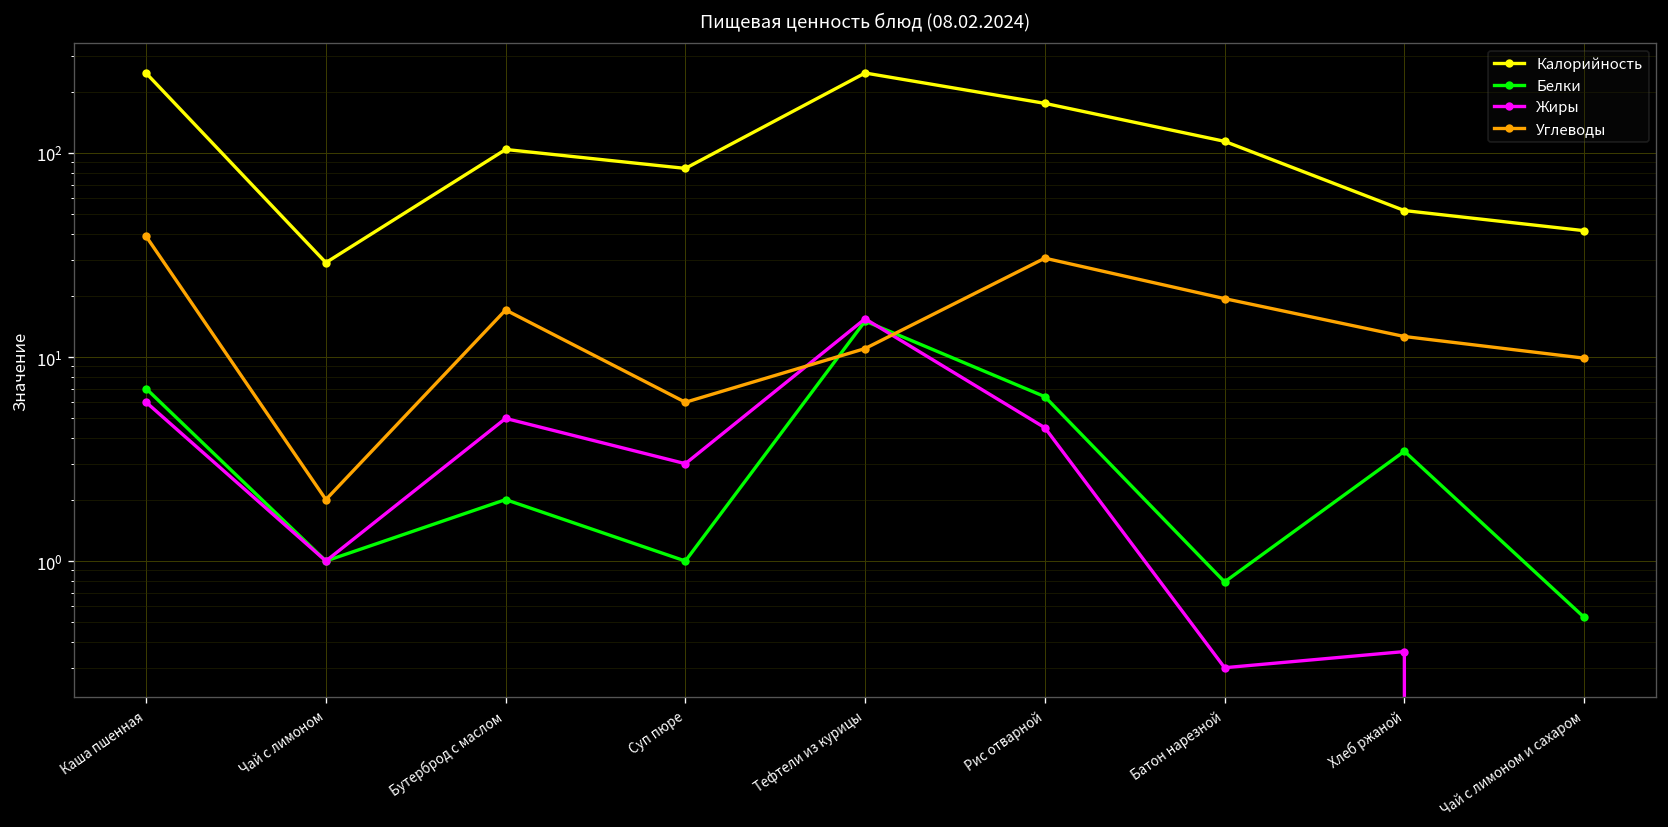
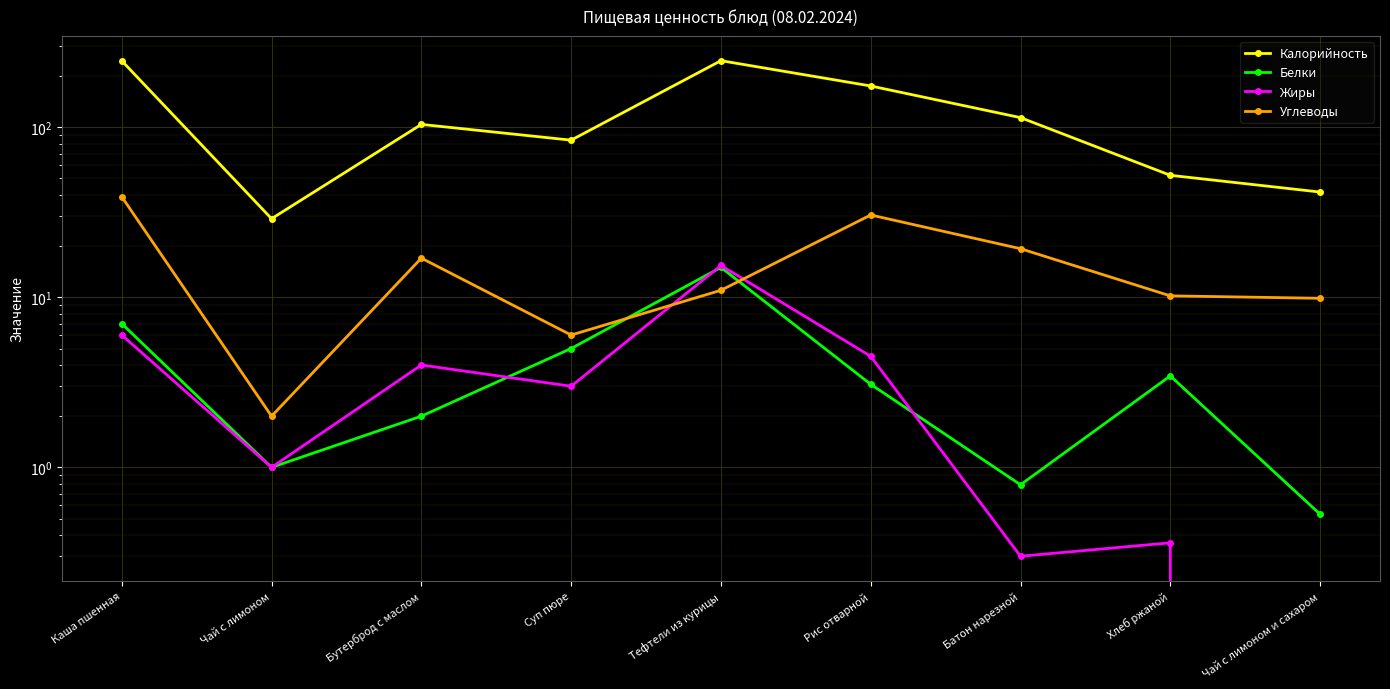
  {
    "Калорийность": {
      "Каша пшенная": 250,
      "Чай с лимоном": 29,
      "Бутерброд с маслом": 100,
      "Суп пюре": 80,
      "Тефтели из курицы": 250,
      "Рис отварной": 180,
      "Батон нарезной": 110,
      "Хлеб ржаной": 52,
      "Чай с лимоном и сахаром": 42
    },
    "Белки": {
      "Каша пшенная": 7.0,
      "Бутерброд с маслом": 2.0,
-     "Суп пюре": 1,
-     "Рис отварной": 6.4,
+     "Суп пюре": 5,
+     "Рис отварной": 3.1,
      "Батон нарезной": 0.8,
      "Хлеб ржаной": 3.5,
      "Чай с лимоном и сахаром": 0.53
    },
    "Жиры": {
      "Каша пшенная": 6,
-     "Бутерброд с маслом": 5,
+     "Бутерброд с маслом": 4,
      "Суп пюре": 3,
      "Рис отварной": 4.5,
      "Батон нарезной": 0.30,
      "Хлеб ржаной": 0.36
    },
    "Углеводы": {
      "Каша пшенная": 39,
      "Чай с лимоном": 2,
      "Бутерброд с маслом": 17,
      "Суп пюре": 6,
      "Тефтели из курицы": 11,
      "Рис отварной": 31,
      "Батон нарезной": 19,
-     "Хлеб ржаной": 13,
+     "Хлеб ржаной": 10,
      "Чай с лимоном и сахаром": 10
    }
  }
